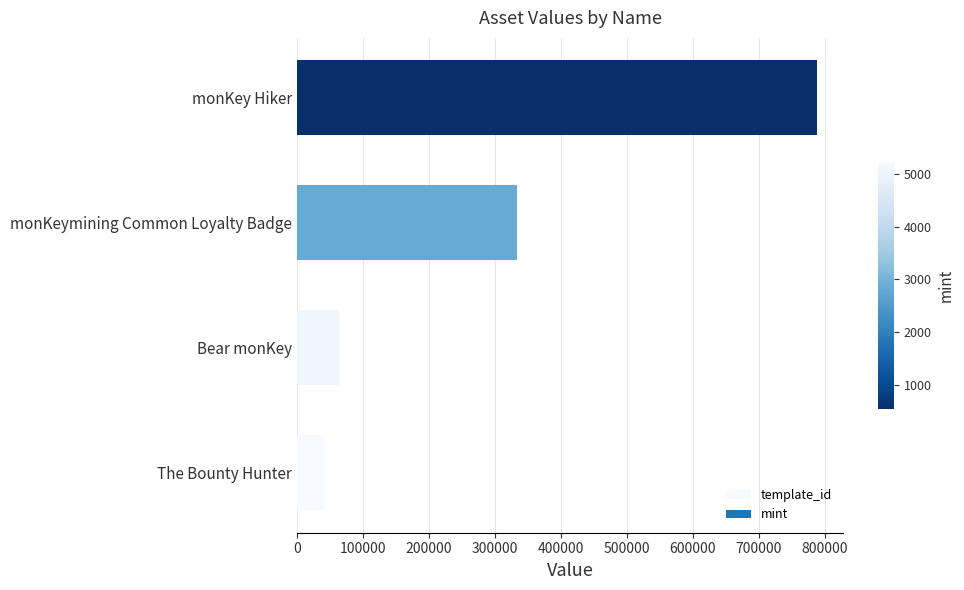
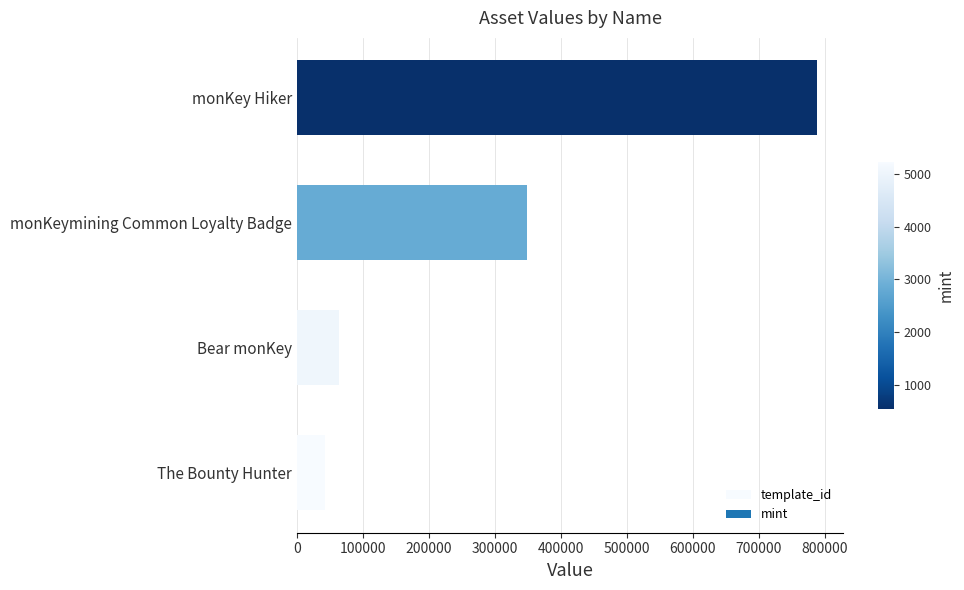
  {
    "monKey Hiker": 790000,
-   "monKeymining Common Loyalty Badge": 330000,
+   "monKeymining Common Loyalty Badge": 350000,
    "Bear monKey": 60000,
    "The Bounty Hunter": 40000
  }
